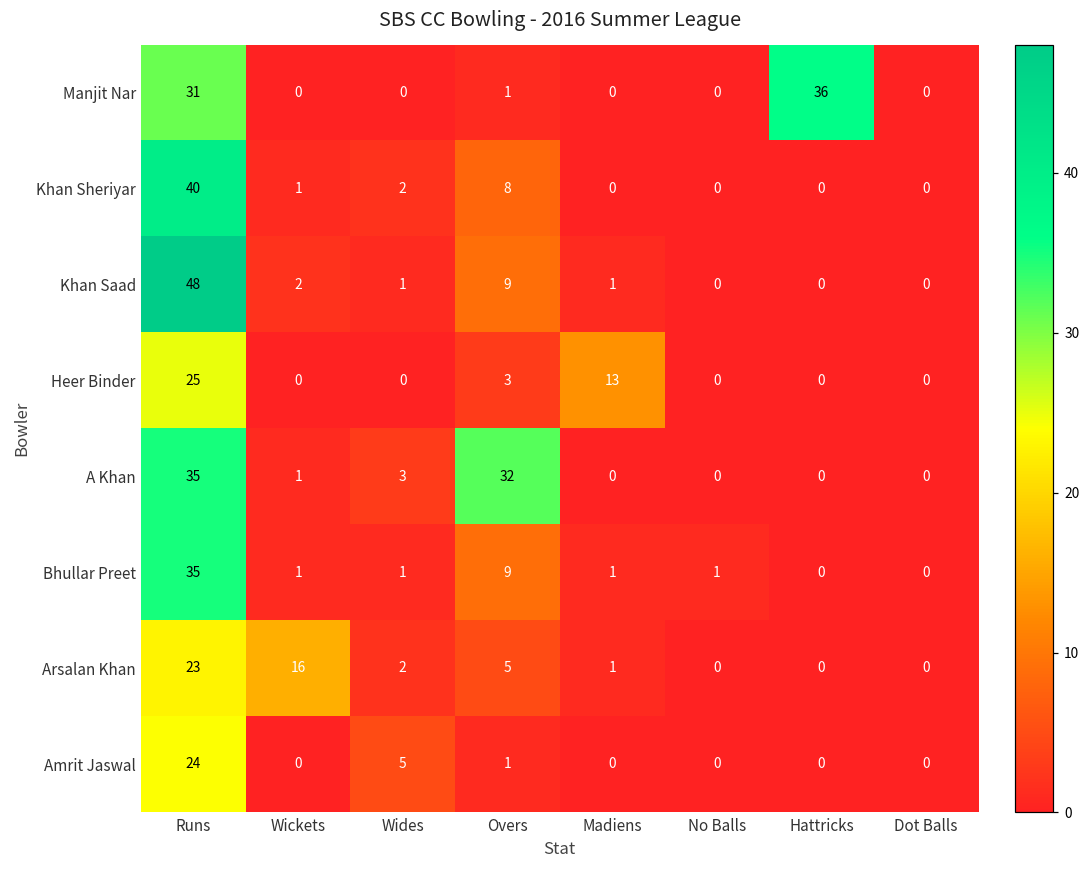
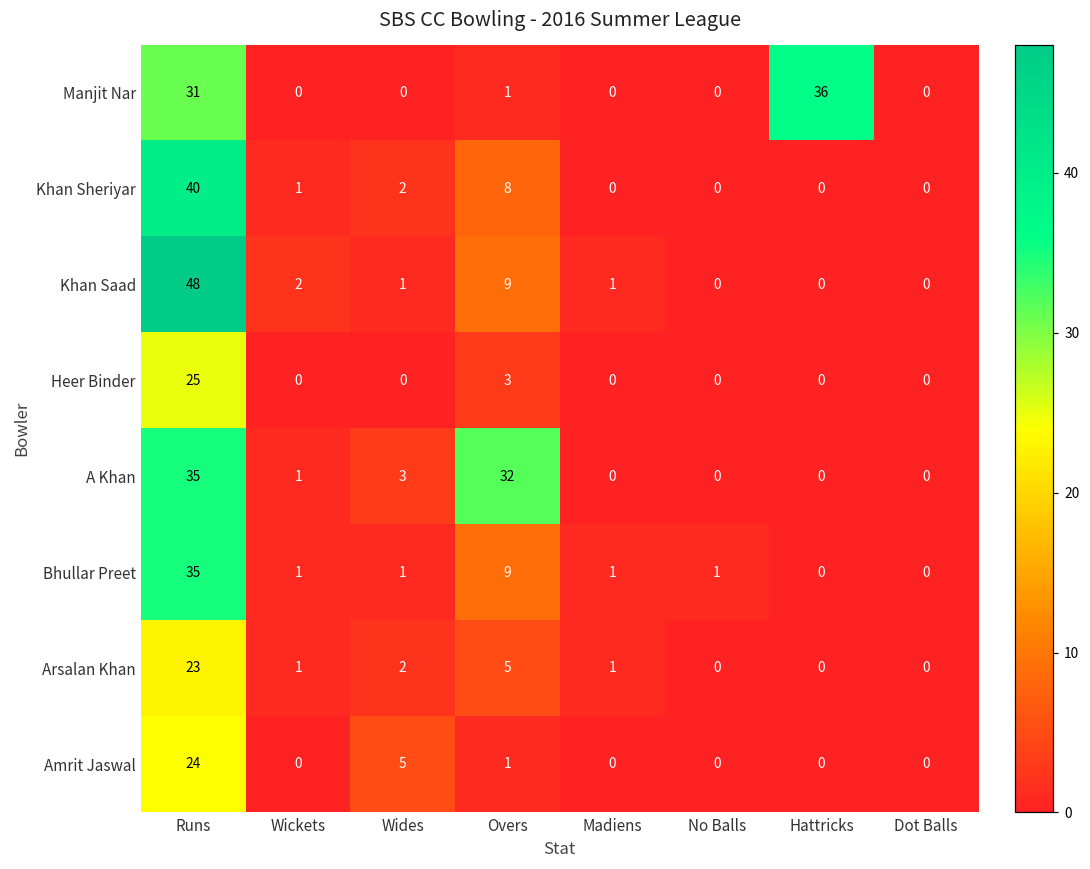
  {
    "Manjit Nar": {
      "Runs": 31,
      "Wickets": 0,
      "Wides": 0,
      "Overs": 1,
      "Madiens": 0,
      "No Balls": 0,
      "Hattricks": 36,
      "Dot Balls": 0
    },
    "Khan Sheriyar": {
      "Runs": 40,
      "Wickets": 1,
      "Wides": 2,
      "Overs": 8,
      "Madiens": 0,
      "No Balls": 0,
      "Hattricks": 0,
      "Dot Balls": 0
    },
    "Khan Saad": {
      "Runs": 48,
      "Wickets": 2,
      "Wides": 1,
      "Overs": 9,
      "Madiens": 1,
      "No Balls": 0,
      "Hattricks": 0,
      "Dot Balls": 0
    },
    "Heer Binder": {
      "Runs": 25,
      "Wickets": 0,
      "Wides": 0,
      "Overs": 3,
-     "Madiens": 13,
+     "Madiens": 0,
      "No Balls": 0,
      "Hattricks": 0,
      "Dot Balls": 0
    },
    "A Khan": {
      "Runs": 35,
      "Wickets": 1,
      "Wides": 3,
      "Overs": 32,
      "Madiens": 0,
      "No Balls": 0,
      "Hattricks": 0,
      "Dot Balls": 0
    },
    "Bhullar Preet": {
      "Runs": 35,
      "Wickets": 1,
      "Wides": 1,
      "Overs": 9,
      "Madiens": 1,
      "No Balls": 1,
      "Hattricks": 0,
      "Dot Balls": 0
    },
    "Arsalan Khan": {
      "Runs": 23,
-     "Wickets": 16,
+     "Wickets": 1,
      "Wides": 2,
      "Overs": 5,
      "Madiens": 1,
      "No Balls": 0,
      "Hattricks": 0,
      "Dot Balls": 0
    },
    "Amrit Jaswal": {
      "Runs": 24,
      "Wickets": 0,
      "Wides": 5,
      "Overs": 1,
      "Madiens": 0,
      "No Balls": 0,
      "Hattricks": 0,
      "Dot Balls": 0
    }
  }
